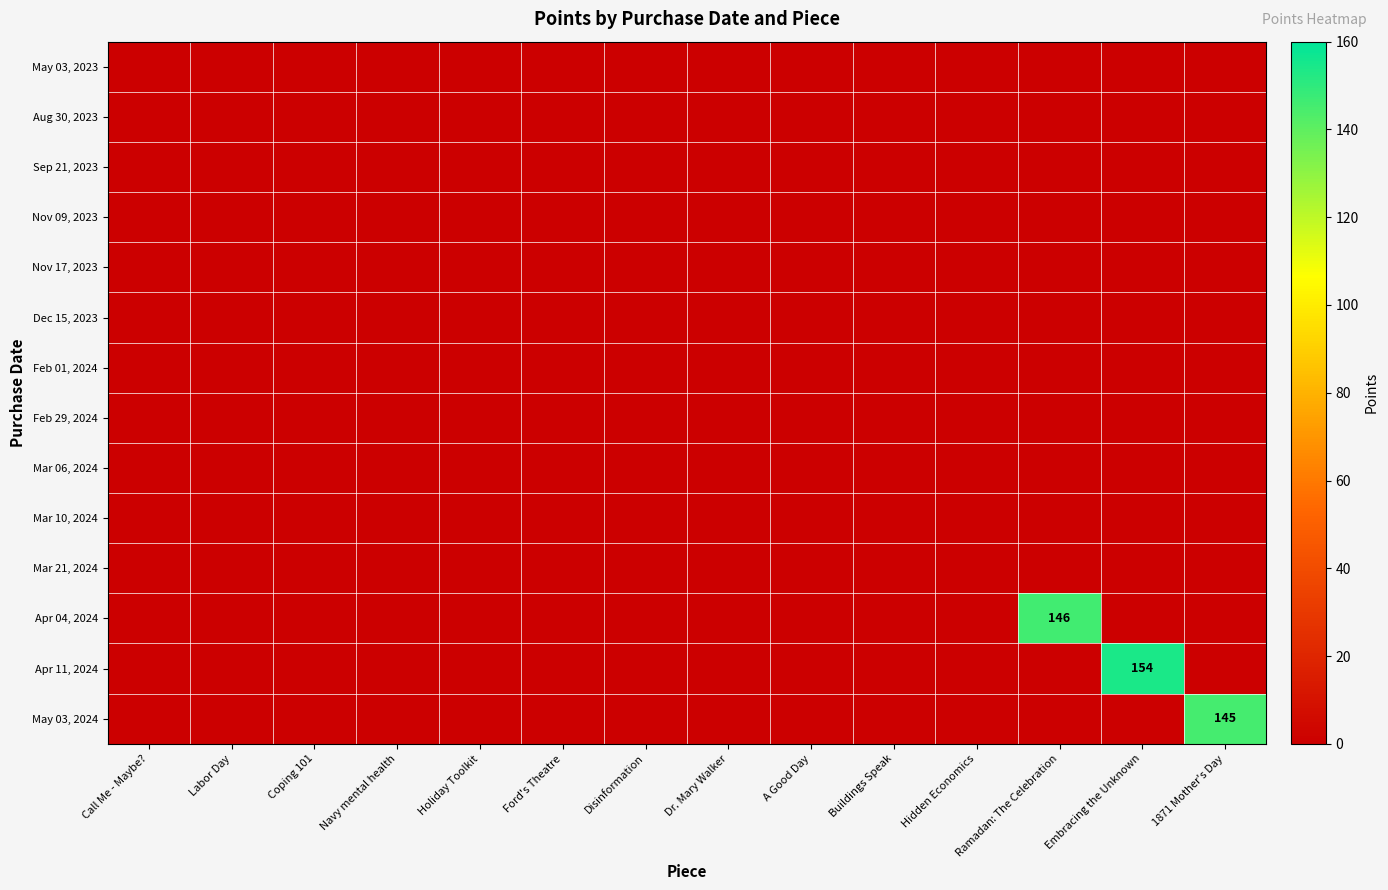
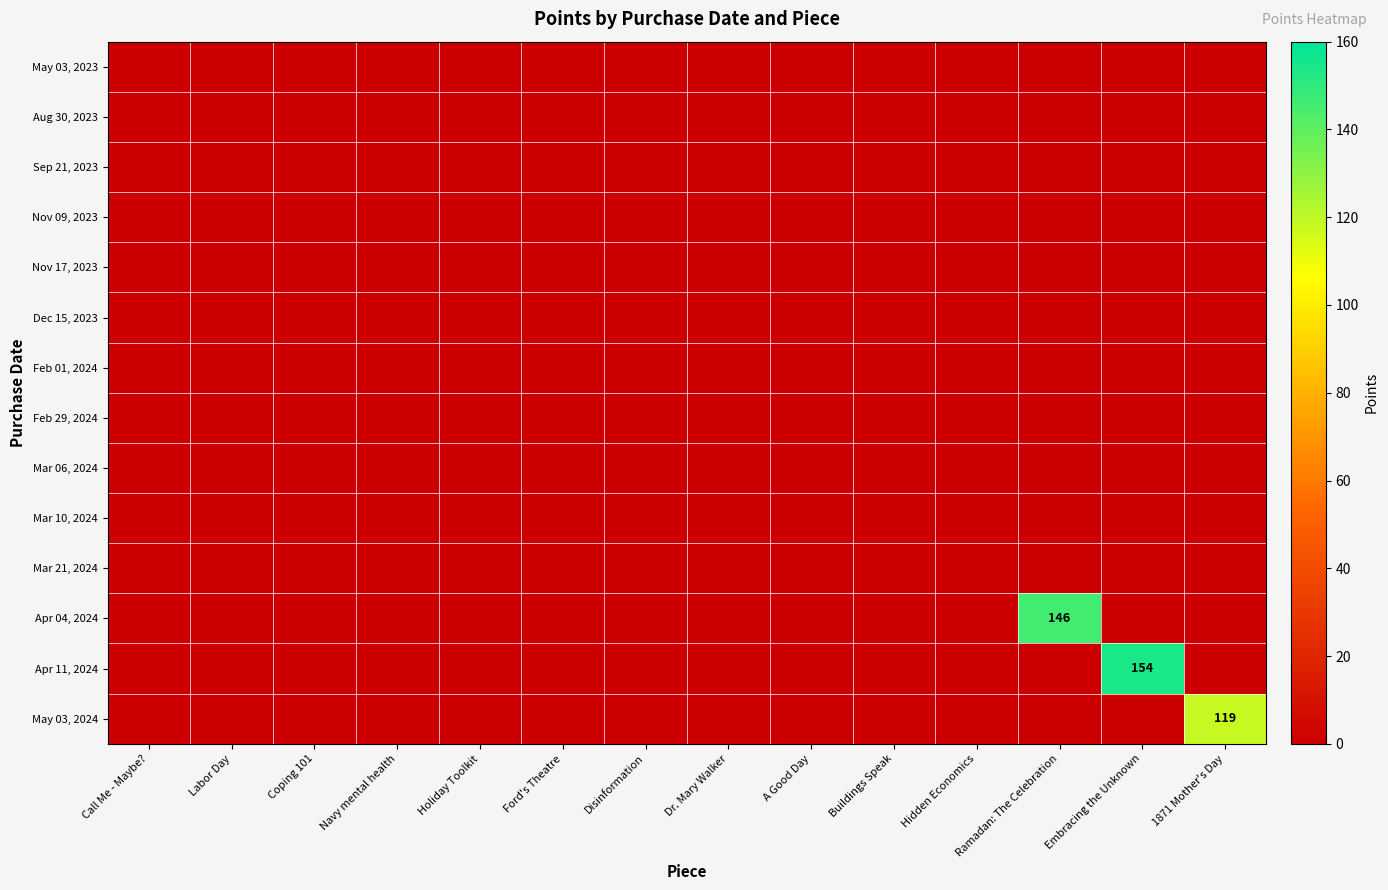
  {
    "Apr 04, 2024": {
      "Ramadan: The Celebration": 146
    },
    "Apr 11, 2024": {
      "Embracing the Unknown": 154
    },
    "May 03, 2024": {
-     "1871 Mother's Day": 145
+     "1871 Mother's Day": 119
    }
  }
